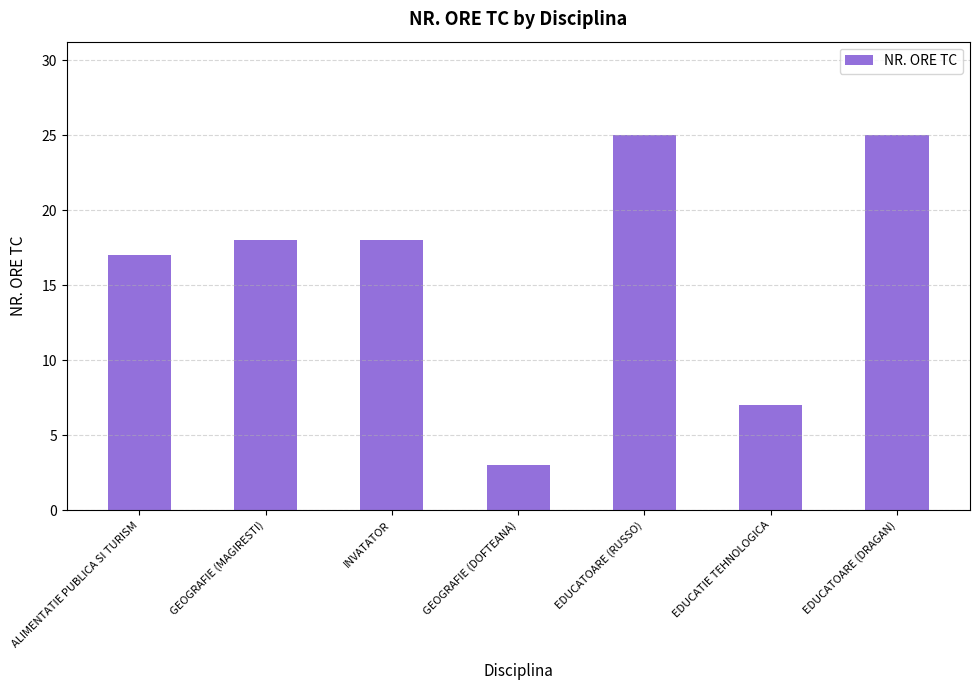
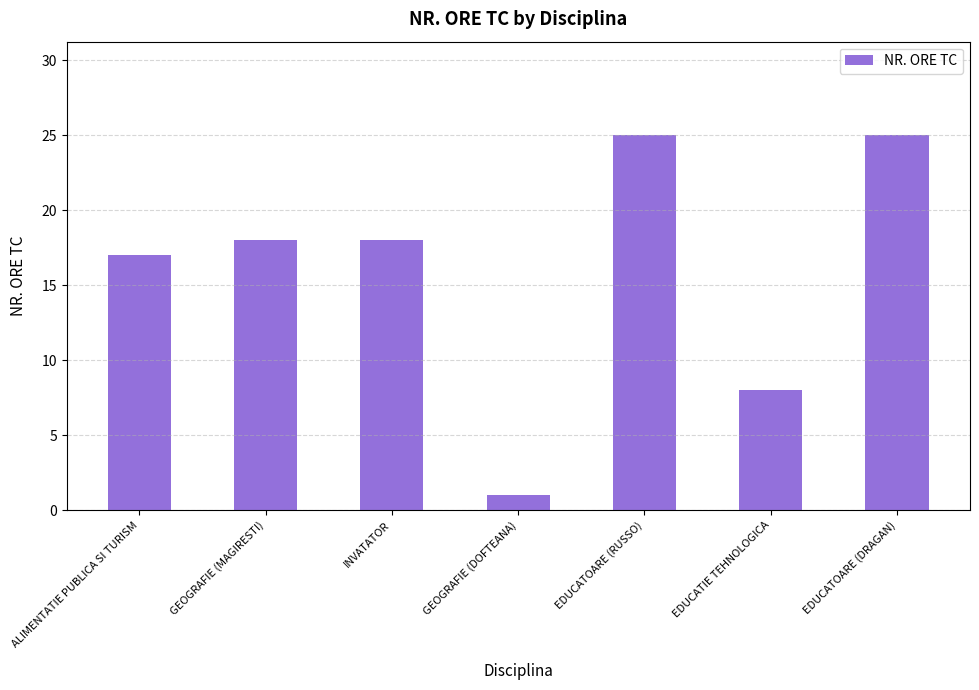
  {
    "ALIMENTATIE PUBLICA SI TURISM": 17,
    "GEOGRAFIE (MAGIRESTI)": 18,
    "INVATATOR": 18,
-   "GEOGRAFIE (DOFTEANA)": 3,
+   "GEOGRAFIE (DOFTEANA)": 1,
    "EDUCATOARE (RUSSO)": 25,
-   "EDUCATIE TEHNOLOGICA": 7,
+   "EDUCATIE TEHNOLOGICA": 8,
    "EDUCATOARE (DRAGAN)": 25
  }
